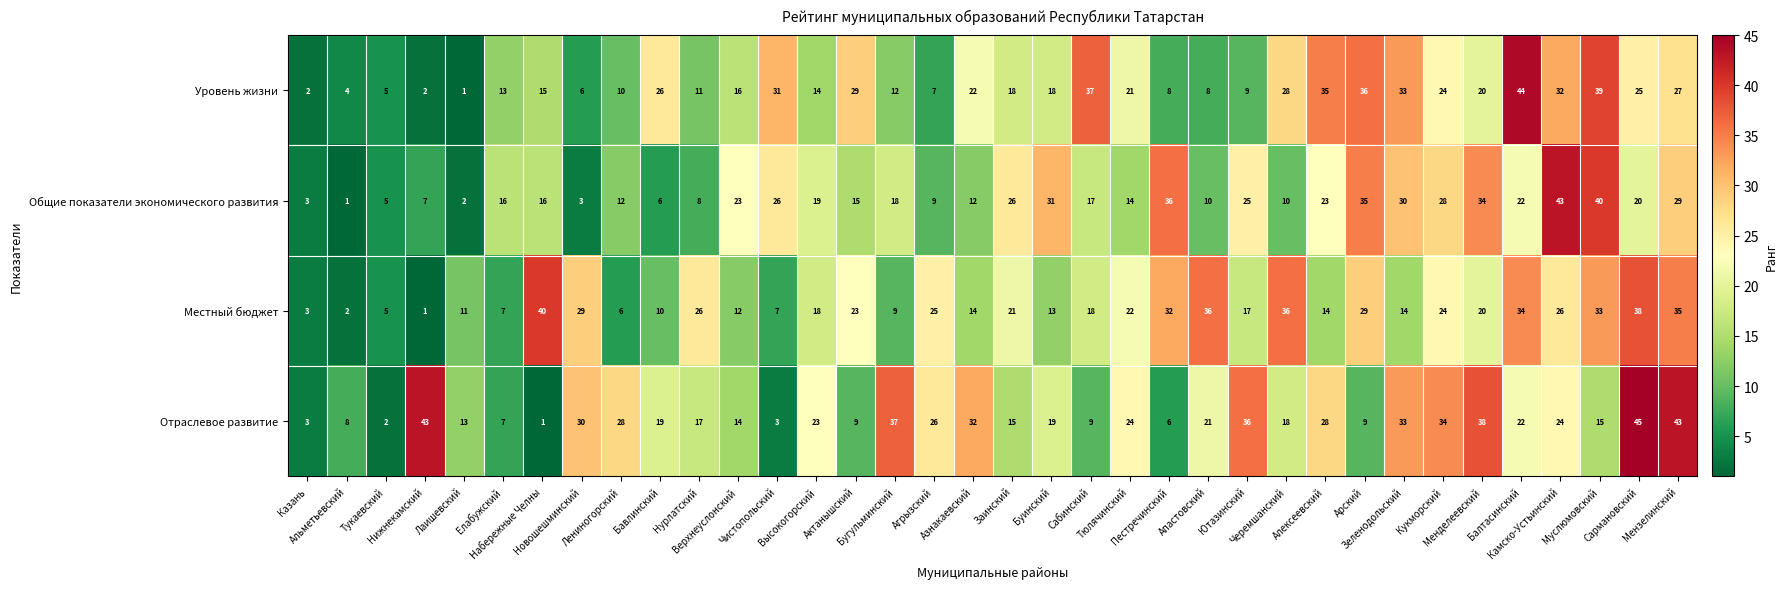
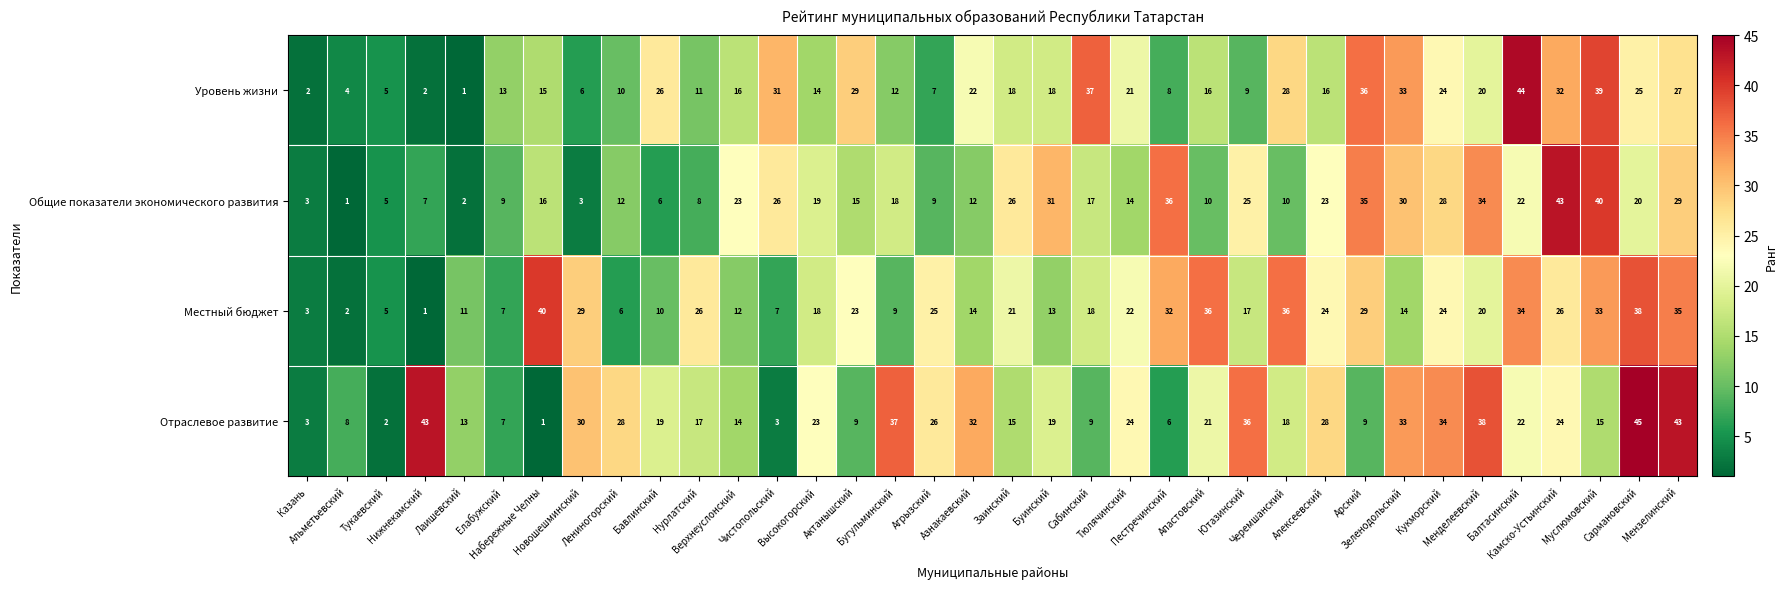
  {
    "Уровень жизни": {
      "Казань": 2,
      "Альметьевский": 4,
      "Тукаевский": 5,
      "Нижнекамский": 2,
      "Лаишевский": 1,
      "Елабужский": 13,
      "Набережные Челны": 15,
      "Новошешминский": 6,
      "Лениногорский": 10,
      "Бавлинский": 26,
      "Нурлатский": 11,
      "Верхнеуслонский": 16,
      "Чистопольский": 31,
      "Высокогорский": 14,
      "Актанышский": 29,
      "Бугульминский": 12,
      "Агрызский": 7,
      "Азнакаевский": 22,
      "Заинский": 18,
      "Буинский": 18,
      "Сабинский": 37,
      "Тюлячинский": 21,
      "Пестречинский": 8,
-     "Апастовский": 8,
+     "Апастовский": 16,
      "Ютазинский": 9,
      "Черемшанский": 28,
-     "Алексеевский": 35,
+     "Алексеевский": 16,
      "Арский": 36,
      "Зеленодольский": 33,
      "Кукморский": 24,
      "Менделеевский": 20,
      "Балтасинский": 44,
      "Камско-Устьинский": 32,
      "Муслюмовский": 39,
      "Сармановский": 25,
      "Мензелинский": 27
    },
    "Общие показатели экономического развития": {
      "Казань": 3,
      "Альметьевский": 1,
      "Тукаевский": 5,
      "Нижнекамский": 7,
      "Лаишевский": 2,
-     "Елабужский": 16,
+     "Елабужский": 9,
      "Набережные Челны": 16,
      "Новошешминский": 3,
      "Лениногорский": 12,
      "Бавлинский": 6,
      "Нурлатский": 8,
      "Верхнеуслонский": 23,
      "Чистопольский": 26,
      "Высокогорский": 19,
      "Актанышский": 15,
      "Бугульминский": 18,
      "Агрызский": 9,
      "Азнакаевский": 12,
      "Заинский": 26,
      "Буинский": 31,
      "Сабинский": 17,
      "Тюлячинский": 14,
      "Пестречинский": 36,
      "Апастовский": 10,
      "Ютазинский": 25,
      "Черемшанский": 10,
      "Алексеевский": 23,
      "Арский": 35,
      "Зеленодольский": 30,
      "Кукморский": 28,
      "Менделеевский": 34,
      "Балтасинский": 22,
      "Камско-Устьинский": 43,
      "Муслюмовский": 40,
      "Сармановский": 20,
      "Мензелинский": 29
    },
    "Местный бюджет": {
      "Казань": 3,
      "Альметьевский": 2,
      "Тукаевский": 5,
      "Нижнекамский": 1,
      "Лаишевский": 11,
      "Елабужский": 7,
      "Набережные Челны": 40,
      "Новошешминский": 29,
      "Лениногорский": 6,
      "Бавлинский": 10,
      "Нурлатский": 26,
      "Верхнеуслонский": 12,
      "Чистопольский": 7,
      "Высокогорский": 18,
      "Актанышский": 23,
      "Бугульминский": 9,
      "Агрызский": 25,
      "Азнакаевский": 14,
      "Заинский": 21,
      "Буинский": 13,
      "Сабинский": 18,
      "Тюлячинский": 22,
      "Пестречинский": 32,
      "Апастовский": 36,
      "Ютазинский": 17,
      "Черемшанский": 36,
-     "Алексеевский": 14,
+     "Алексеевский": 24,
      "Арский": 29,
      "Зеленодольский": 14,
      "Кукморский": 24,
      "Менделеевский": 20,
      "Балтасинский": 34,
      "Камско-Устьинский": 26,
      "Муслюмовский": 33,
      "Сармановский": 38,
      "Мензелинский": 35
    },
    "Отраслевое развитие": {
      "Казань": 3,
      "Альметьевский": 8,
      "Тукаевский": 2,
      "Нижнекамский": 43,
      "Лаишевский": 13,
      "Елабужский": 7,
      "Набережные Челны": 1,
      "Новошешминский": 30,
      "Лениногорский": 28,
      "Бавлинский": 19,
      "Нурлатский": 17,
      "Верхнеуслонский": 14,
      "Чистопольский": 3,
      "Высокогорский": 23,
      "Актанышский": 9,
      "Бугульминский": 37,
      "Агрызский": 26,
      "Азнакаевский": 32,
      "Заинский": 15,
      "Буинский": 19,
      "Сабинский": 9,
      "Тюлячинский": 24,
      "Пестречинский": 6,
      "Апастовский": 21,
      "Ютазинский": 36,
      "Черемшанский": 18,
      "Алексеевский": 28,
      "Арский": 9,
      "Зеленодольский": 33,
      "Кукморский": 34,
      "Менделеевский": 38,
      "Балтасинский": 22,
      "Камско-Устьинский": 24,
      "Муслюмовский": 15,
      "Сармановский": 45,
      "Мензелинский": 43
    }
  }
